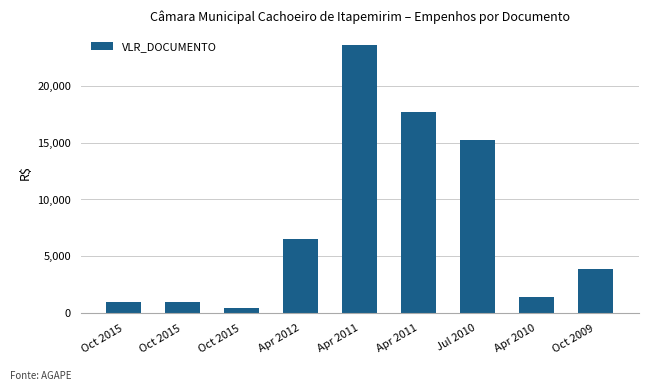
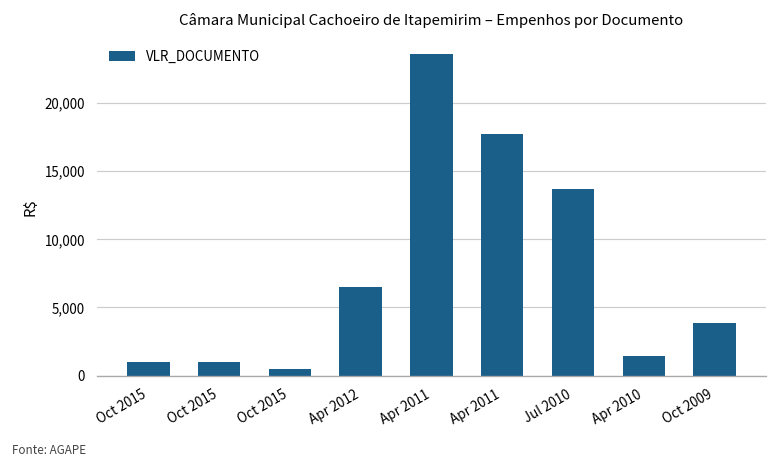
  {
    "Apr 2012": "6,500",
-   "Jul 2010": "15,200",
+   "Jul 2010": "13,700",
    "Apr 2010": "1,500",
    "Oct 2009": "3,900"
  }
